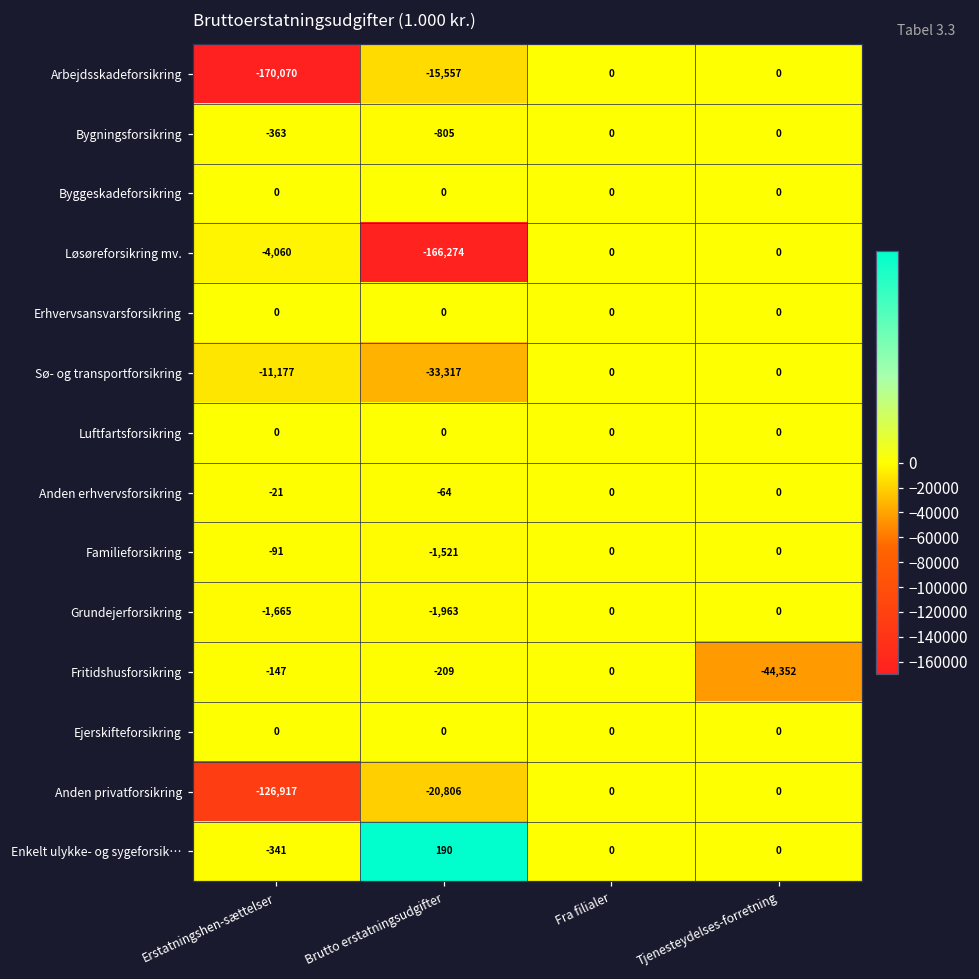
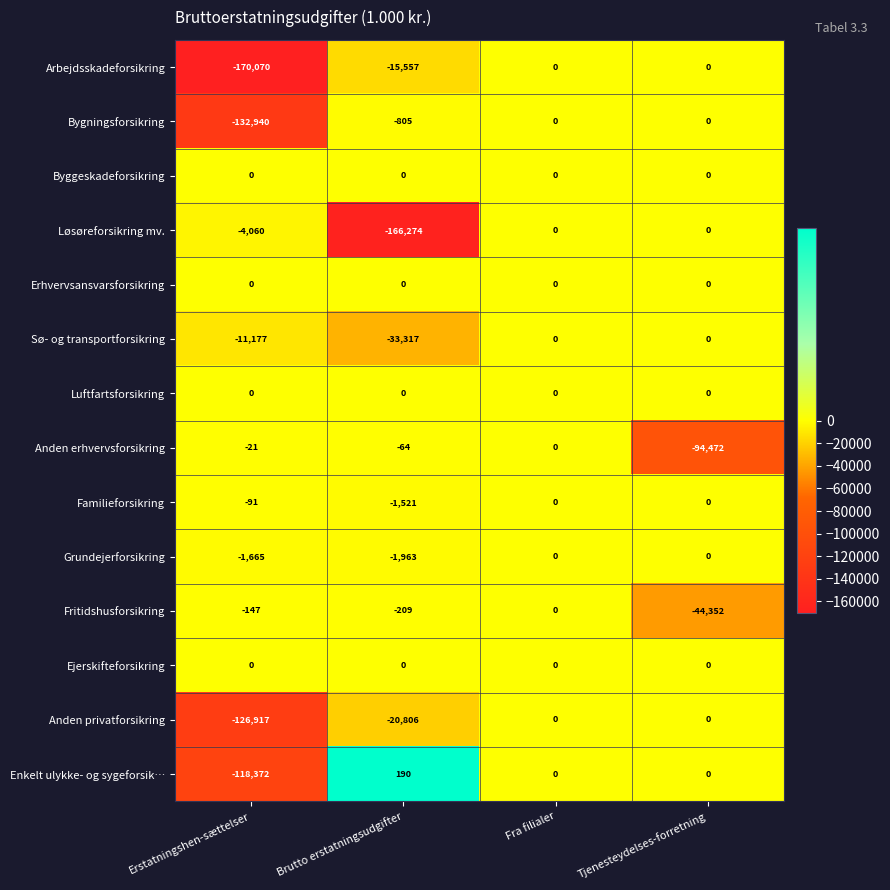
  {
    "Arbejdsskadeforsikring": {
      "Erstatningshen-sættelser": "-170,070",
      "Brutto erstatningsudgifter": "-15,557",
      "Fra filialer": "0",
      "Tjenesteydelses-forretning": "0"
    },
    "Bygningsforsikring": {
-     "Erstatningshen-sættelser": "-363",
+     "Erstatningshen-sættelser": "-132,940",
      "Brutto erstatningsudgifter": "-805",
      "Fra filialer": "0",
      "Tjenesteydelses-forretning": "0"
    },
    "Byggeskadeforsikring": {
      "Erstatningshen-sættelser": "0",
      "Brutto erstatningsudgifter": "0",
      "Fra filialer": "0",
      "Tjenesteydelses-forretning": "0"
    },
    "Løsøreforsikring mv.": {
      "Erstatningshen-sættelser": "-4,060",
      "Brutto erstatningsudgifter": "-166,274",
      "Fra filialer": "0",
      "Tjenesteydelses-forretning": "0"
    },
    "Erhvervsansvarsforsikring": {
      "Erstatningshen-sættelser": "0",
      "Brutto erstatningsudgifter": "0",
      "Fra filialer": "0",
      "Tjenesteydelses-forretning": "0"
    },
    "Sø- og transportforsikring": {
      "Erstatningshen-sættelser": "-11,177",
      "Brutto erstatningsudgifter": "-33,317",
      "Fra filialer": "0",
      "Tjenesteydelses-forretning": "0"
    },
    "Luftfartsforsikring": {
      "Erstatningshen-sættelser": "0",
      "Brutto erstatningsudgifter": "0",
      "Fra filialer": "0",
      "Tjenesteydelses-forretning": "0"
    },
    "Anden erhvervsforsikring": {
      "Erstatningshen-sættelser": "-21",
      "Brutto erstatningsudgifter": "-64",
      "Fra filialer": "0",
-     "Tjenesteydelses-forretning": "0"
+     "Tjenesteydelses-forretning": "-94,472"
    },
    "Familieforsikring": {
      "Erstatningshen-sættelser": "-91",
      "Brutto erstatningsudgifter": "-1,521",
      "Fra filialer": "0",
      "Tjenesteydelses-forretning": "0"
    },
    "Grundejerforsikring": {
      "Erstatningshen-sættelser": "-1,665",
      "Brutto erstatningsudgifter": "-1,963",
      "Fra filialer": "0",
      "Tjenesteydelses-forretning": "0"
    },
    "Fritidshusforsikring": {
      "Erstatningshen-sættelser": "-147",
      "Brutto erstatningsudgifter": "-209",
      "Fra filialer": "0",
      "Tjenesteydelses-forretning": "-44,352"
    },
    "Ejerskifteforsikring": {
      "Erstatningshen-sættelser": "0",
      "Brutto erstatningsudgifter": "0",
      "Fra filialer": "0",
      "Tjenesteydelses-forretning": "0"
    },
    "Anden privatforsikring": {
      "Erstatningshen-sættelser": "-126,917",
      "Brutto erstatningsudgifter": "-20,806",
      "Fra filialer": "0",
      "Tjenesteydelses-forretning": "0"
    },
    "Enkelt ulykke- og sygeforsik…": {
-     "Erstatningshen-sættelser": "-341",
+     "Erstatningshen-sættelser": "-118,372",
      "Brutto erstatningsudgifter": "190",
      "Fra filialer": "0",
      "Tjenesteydelses-forretning": "0"
    }
  }
